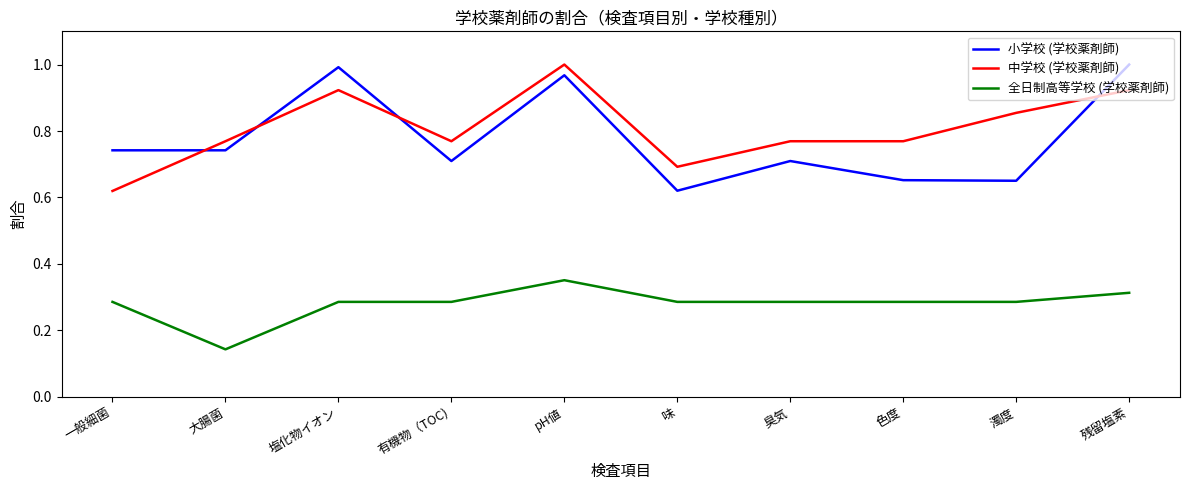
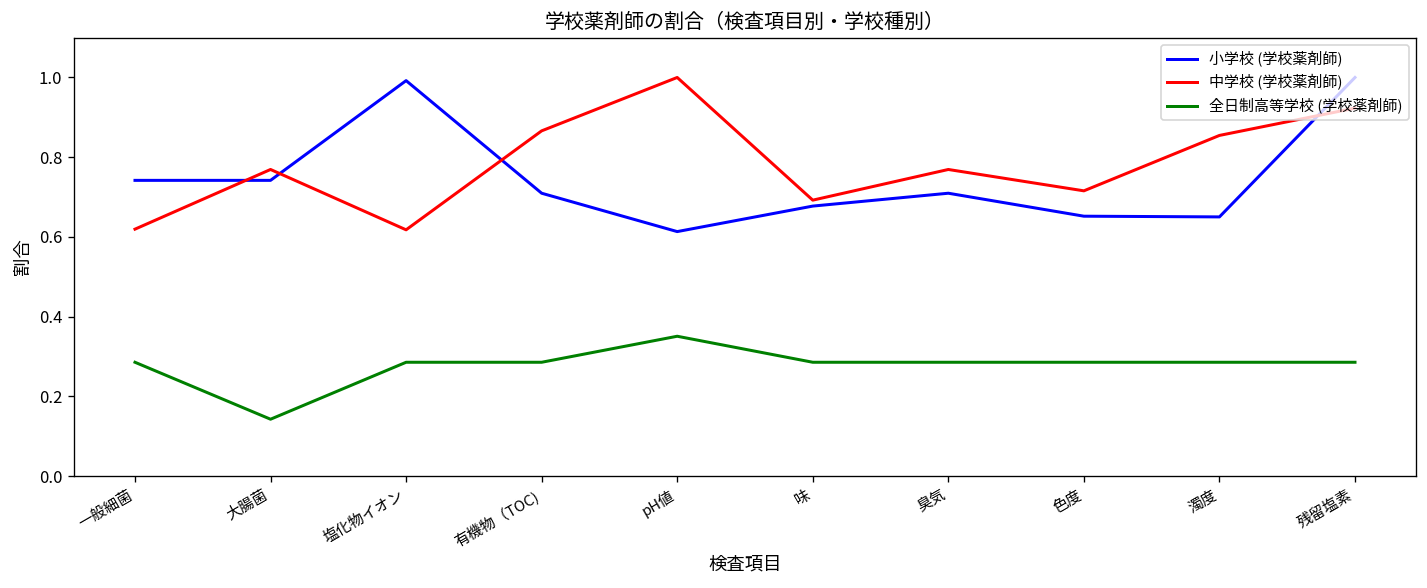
  {
    "小学校 (学校薬剤師)": {
      "一般細菌": 0.74,
      "大腸菌": 0.74,
      "塩化物イオン": 0.99,
      "有機物（TOC)": 0.71,
-     "pH値": 0.97,
-     "味": 0.62,
+     "pH値": 0.61,
+     "味": 0.68,
      "臭気": 0.71,
      "色度": 0.65,
      "濁度": 0.65
    },
    "中学校 (学校薬剤師)": {
      "一般細菌": 0.62,
      "大腸菌": 0.77,
-     "塩化物イオン": 0.92,
-     "有機物（TOC)": 0.77,
+     "塩化物イオン": 0.62,
+     "有機物（TOC)": 0.87,
      "pH値": 1.00,
      "味": 0.69,
      "臭気": 0.77,
-     "色度": 0.77,
+     "色度": 0.72,
      "濁度": 0.85
    },
    "全日制高等学校 (学校薬剤師)": {
      "一般細菌": 0.29,
      "大腸菌": 0.14,
      "塩化物イオン": 0.29,
      "有機物（TOC)": 0.29,
      "pH値": 0.35,
      "味": 0.29,
      "臭気": 0.29,
      "色度": 0.29,
      "濁度": 0.29,
-     "残留塩素": 0.31
+     "残留塩素": 0.29
    }
  }
